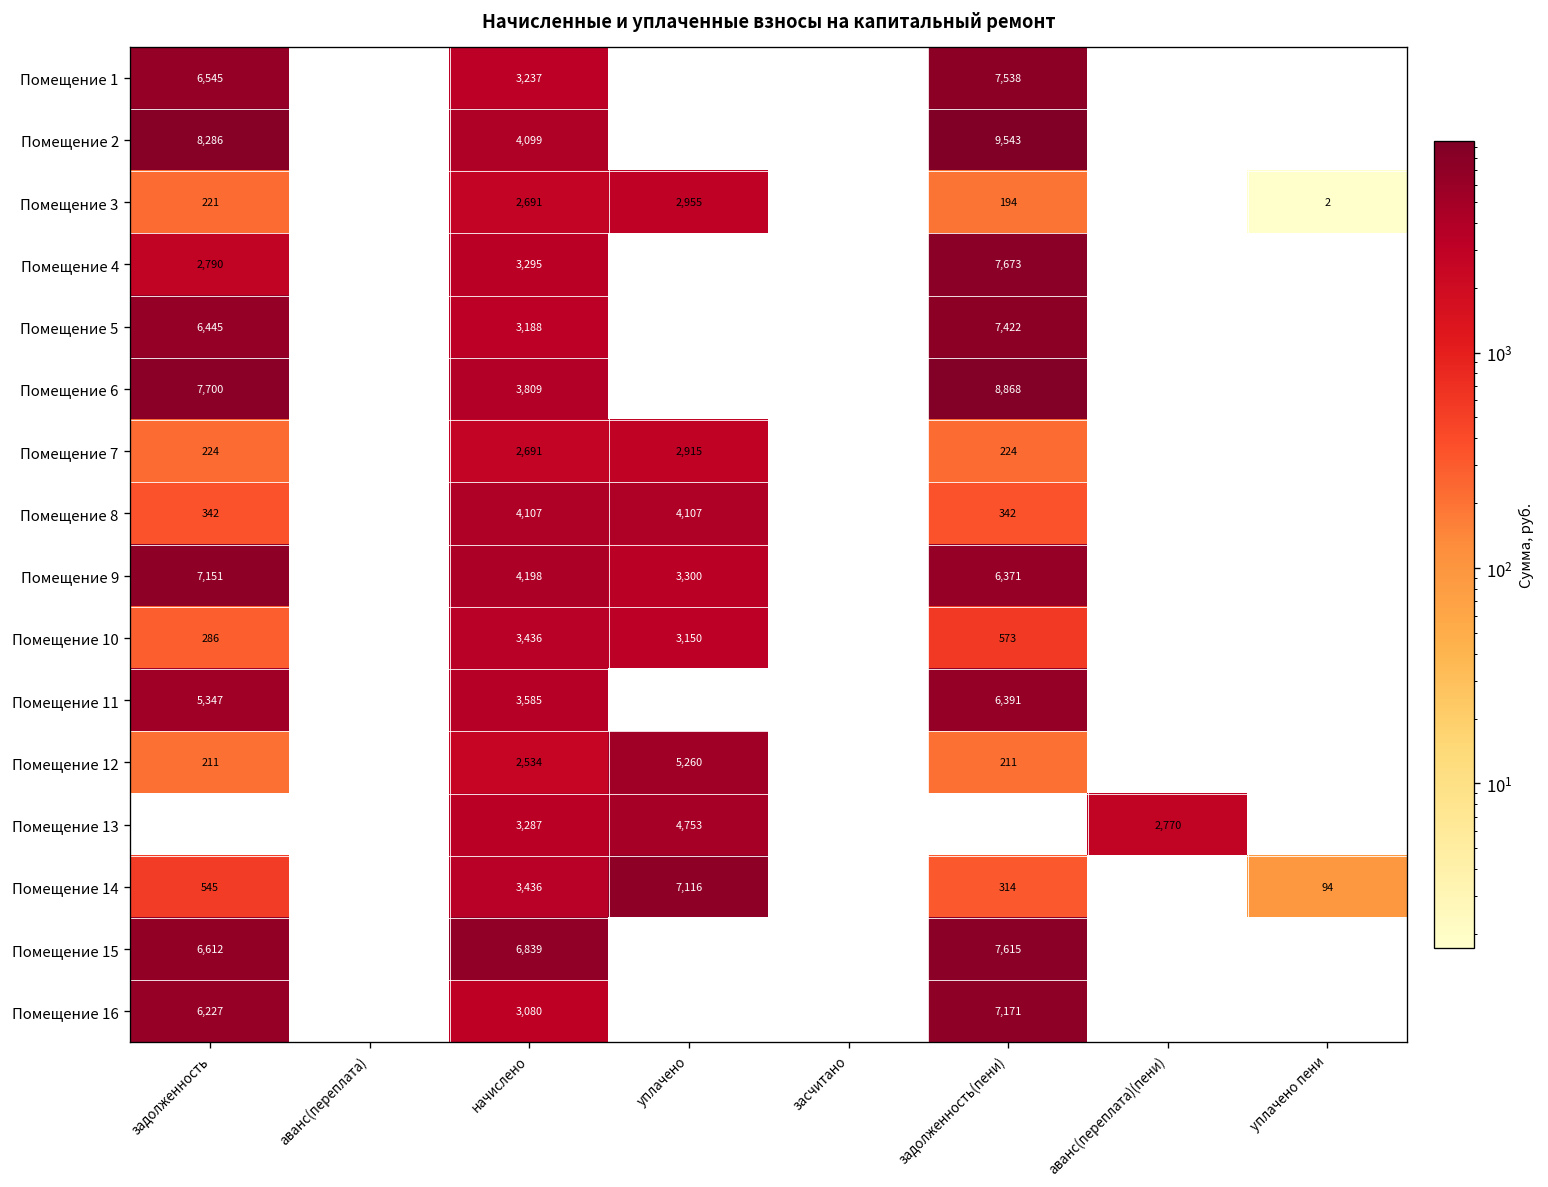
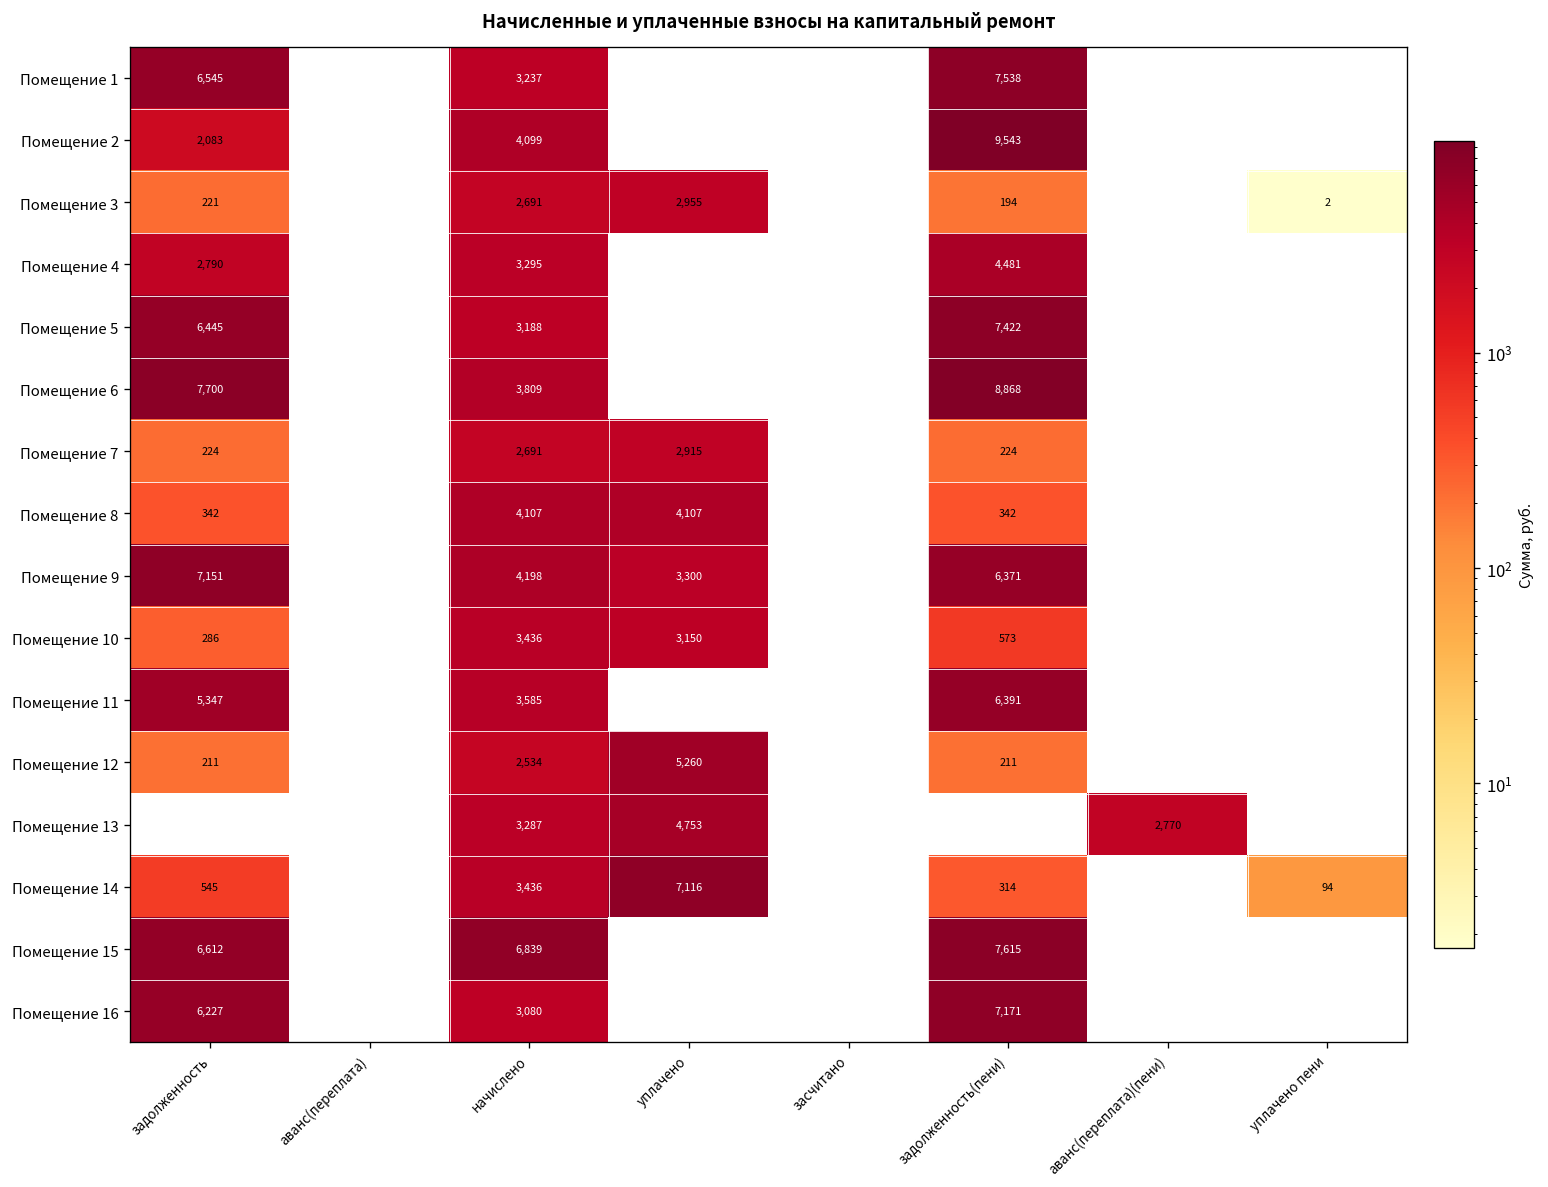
  {
    "Помещение 1": {
      "задолженность": "6,545",
      "начислено": "3,237",
      "задолженность(пени)": "7,538"
    },
    "Помещение 2": {
-     "задолженность": "8,286",
+     "задолженность": "2,083",
      "начислено": "4,099",
      "задолженность(пени)": "9,543"
    },
    "Помещение 3": {
      "задолженность": "221",
      "начислено": "2,691",
      "уплачено": "2,955",
      "задолженность(пени)": "194",
      "уплачено пени": "2"
    },
    "Помещение 4": {
      "задолженность": "2,790",
      "начислено": "3,295",
-     "задолженность(пени)": "7,673"
+     "задолженность(пени)": "4,481"
    },
    "Помещение 5": {
      "задолженность": "6,445",
      "начислено": "3,188",
      "задолженность(пени)": "7,422"
    },
    "Помещение 6": {
      "задолженность": "7,700",
      "начислено": "3,809",
      "задолженность(пени)": "8,868"
    },
    "Помещение 7": {
      "задолженность": "224",
      "начислено": "2,691",
      "уплачено": "2,915",
      "задолженность(пени)": "224"
    },
    "Помещение 8": {
      "задолженность": "342",
      "начислено": "4,107",
      "уплачено": "4,107",
      "задолженность(пени)": "342"
    },
    "Помещение 9": {
      "задолженность": "7,151",
      "начислено": "4,198",
      "уплачено": "3,300",
      "задолженность(пени)": "6,371"
    },
    "Помещение 10": {
      "задолженность": "286",
      "начислено": "3,436",
      "уплачено": "3,150",
      "задолженность(пени)": "573"
    },
    "Помещение 11": {
      "задолженность": "5,347",
      "начислено": "3,585",
      "задолженность(пени)": "6,391"
    },
    "Помещение 12": {
      "задолженность": "211",
      "начислено": "2,534",
      "уплачено": "5,260",
      "задолженность(пени)": "211"
    },
    "Помещение 13": {
      "начислено": "3,287",
      "уплачено": "4,753",
      "аванс(переплата)(пени)": "2,770"
    },
    "Помещение 14": {
      "задолженность": "545",
      "начислено": "3,436",
      "уплачено": "7,116",
      "задолженность(пени)": "314",
      "уплачено пени": "94"
    },
    "Помещение 15": {
      "задолженность": "6,612",
      "начислено": "6,839",
      "задолженность(пени)": "7,615"
    },
    "Помещение 16": {
      "задолженность": "6,227",
      "начислено": "3,080",
      "задолженность(пени)": "7,171"
    }
  }
